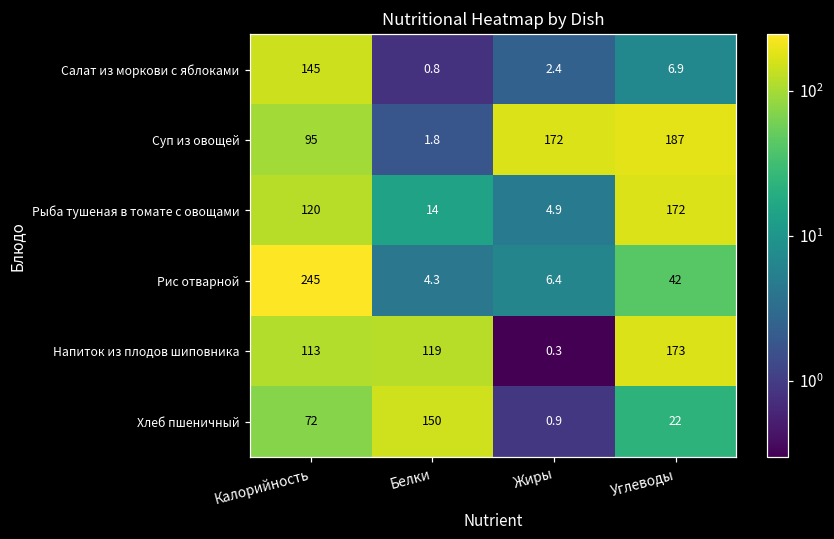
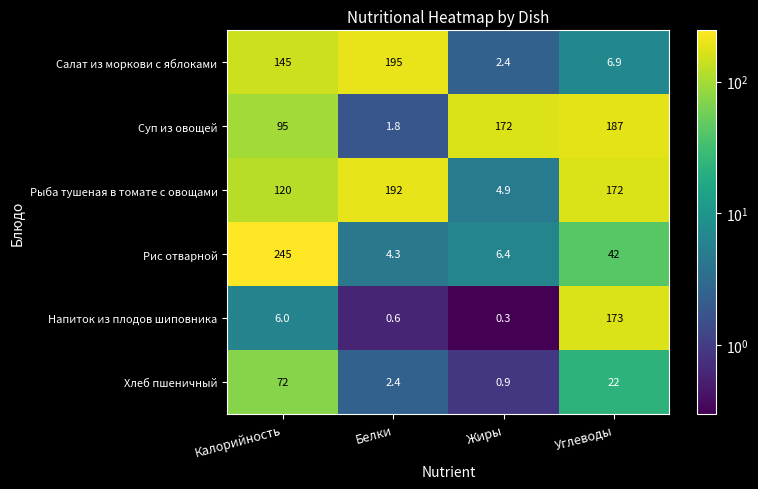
  {
    "Салат из моркови с яблоками": {
      "Калорийность": 145,
-     "Белки": 0.8,
+     "Белки": 195,
      "Жиры": 2.4,
      "Углеводы": 6.9
    },
    "Суп из овощей": {
      "Калорийность": 95,
      "Белки": 1.8,
      "Жиры": 172,
      "Углеводы": 187
    },
    "Рыба тушеная в томате с овощами": {
      "Калорийность": 120,
-     "Белки": 14,
+     "Белки": 192,
      "Жиры": 4.9,
      "Углеводы": 172
    },
    "Рис отварной": {
      "Калорийность": 245,
      "Белки": 4.3,
      "Жиры": 6.4,
      "Углеводы": 42
    },
    "Напиток из плодов шиповника": {
-     "Калорийность": 113,
-     "Белки": 119,
+     "Калорийность": 6.0,
+     "Белки": 0.6,
      "Жиры": 0.3,
      "Углеводы": 173
    },
    "Хлеб пшеничный": {
      "Калорийность": 72,
-     "Белки": 150,
+     "Белки": 2.4,
      "Жиры": 0.9,
      "Углеводы": 22
    }
  }
